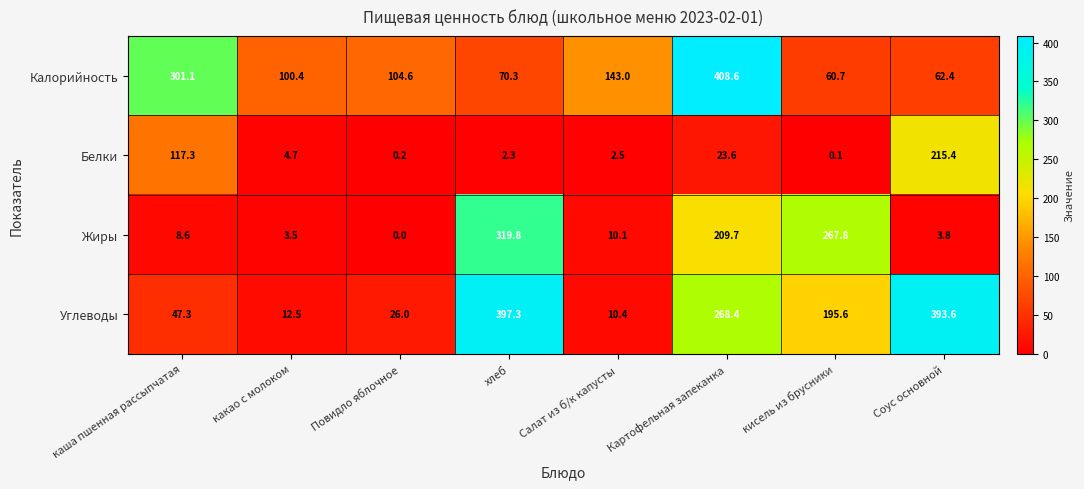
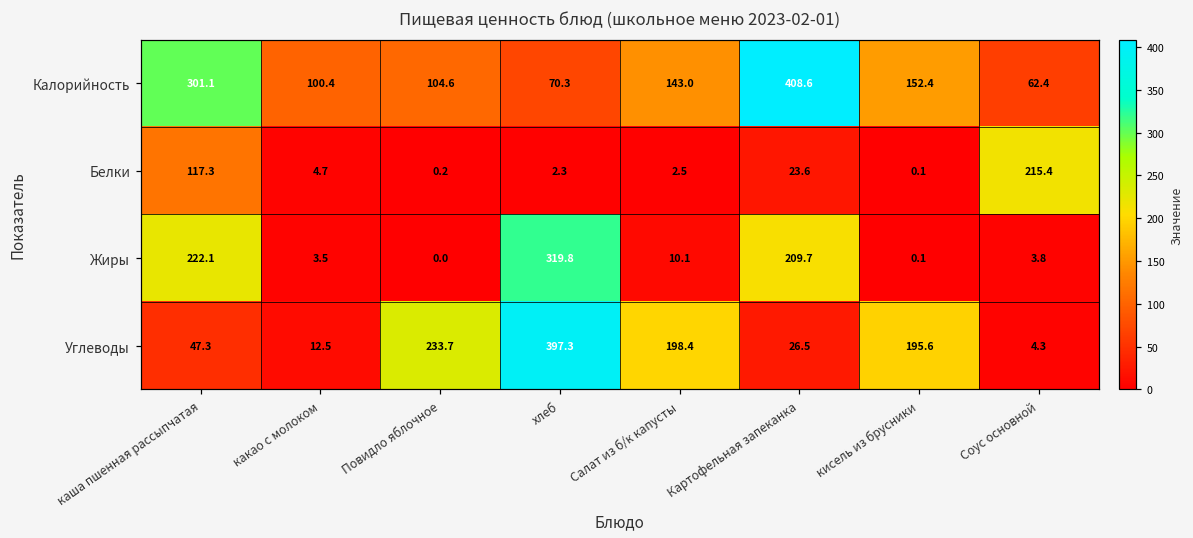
  {
    "Калорийность": {
      "каша пшенная рассыпчатая": 301.1,
      "какао с молоком": 100.4,
      "Повидло яблочное": 104.6,
      "хлеб": 70.3,
      "Салат из б/к капусты": 143.0,
      "Картофельная запеканка": 408.6,
-     "кисель из брусники": 60.7,
+     "кисель из брусники": 152.4,
      "Соус основной": 62.4
    },
    "Белки": {
      "каша пшенная рассыпчатая": 117.3,
      "какао с молоком": 4.7,
      "Повидло яблочное": 0.2,
      "хлеб": 2.3,
      "Салат из б/к капусты": 2.5,
      "Картофельная запеканка": 23.6,
      "кисель из брусники": 0.1,
      "Соус основной": 215.4
    },
    "Жиры": {
-     "каша пшенная рассыпчатая": 8.6,
+     "каша пшенная рассыпчатая": 222.1,
      "какао с молоком": 3.5,
      "Повидло яблочное": 0.0,
      "хлеб": 319.8,
      "Салат из б/к капусты": 10.1,
      "Картофельная запеканка": 209.7,
-     "кисель из брусники": 267.8,
+     "кисель из брусники": 0.1,
      "Соус основной": 3.8
    },
    "Углеводы": {
      "каша пшенная рассыпчатая": 47.3,
      "какао с молоком": 12.5,
-     "Повидло яблочное": 26.0,
+     "Повидло яблочное": 233.7,
      "хлеб": 397.3,
-     "Салат из б/к капусты": 10.4,
-     "Картофельная запеканка": 268.4,
+     "Салат из б/к капусты": 198.4,
+     "Картофельная запеканка": 26.5,
      "кисель из брусники": 195.6,
-     "Соус основной": 393.6
+     "Соус основной": 4.3
    }
  }
